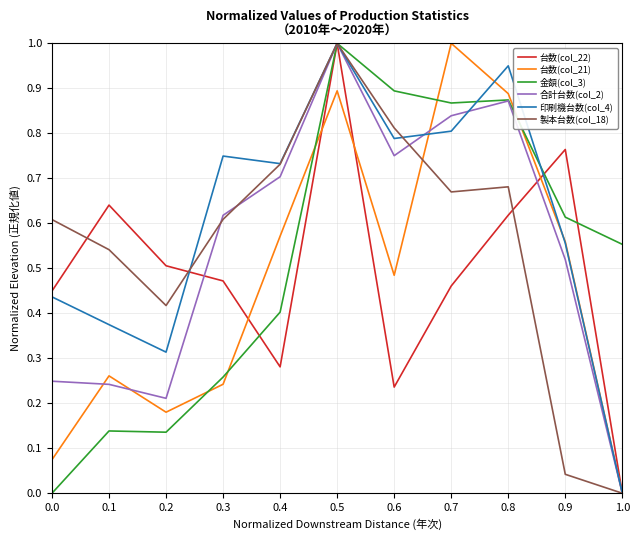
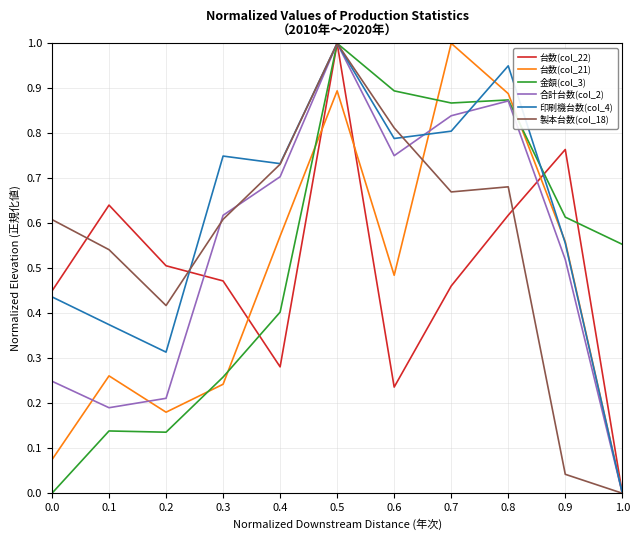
  {
    "台数(col_22)": {
      "0.0": 0.45,
      "0.1": 0.64,
      "0.2": 0.51,
      "0.3": 0.47,
      "0.4": 0.28,
      "0.6": 0.24,
      "0.7": 0.46,
      "0.8": 0.62,
      "0.9": 0.76
    },
    "台数(col_21)": {
      "0.0": 0.07,
      "0.1": 0.26,
      "0.2": 0.18,
      "0.3": 0.24,
      "0.4": 0.57,
      "0.5": 0.89,
      "0.6": 0.48,
      "0.7": 1.00,
      "0.8": 0.89
    },
    "金額(col_3)": {
      "0.0": 0.00,
      "0.1": 0.14,
      "0.2": 0.14,
      "0.3": 0.26,
      "0.4": 0.40,
      "0.6": 0.89,
      "0.7": 0.87,
      "0.9": 0.61,
      "1.0": 0.55
    },
    "合計台数(col_2)": {
      "0.0": 0.25,
-     "0.1": 0.24,
+     "0.1": 0.19,
      "0.2": 0.21,
      "0.3": 0.62,
      "0.4": 0.70,
      "0.6": 0.75,
      "0.7": 0.84,
      "0.9": 0.52
    },
    "印刷機台数(col_4)": {
      "0.0": 0.44,
      "0.1": 0.37,
      "0.2": 0.31,
      "0.3": 0.75,
      "0.6": 0.79,
      "0.7": 0.80,
      "0.8": 0.95
    },
    "製本台数(col_18)": {
      "0.0": 0.61,
      "0.1": 0.54,
      "0.2": 0.42,
      "0.3": 0.61,
      "0.6": 0.81,
      "0.7": 0.67,
      "0.8": 0.68,
      "0.9": 0.04
    }
  }
